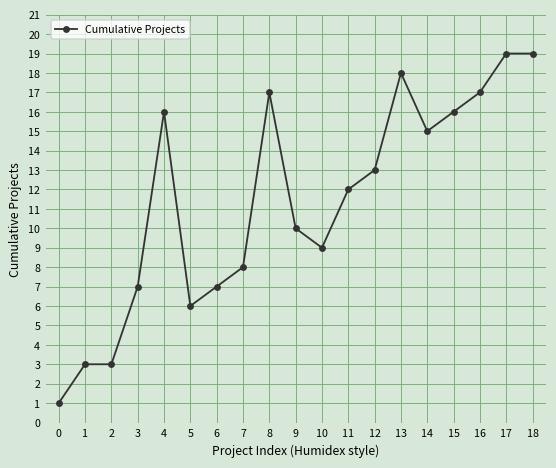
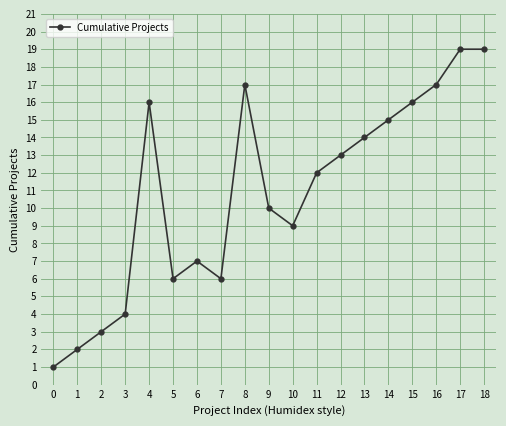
  {
    "0": 1,
-   "1": 3,
+   "1": 2,
    "2": 3,
-   "3": 7,
+   "3": 4,
    "4": 16,
    "5": 6,
    "6": 7,
-   "7": 8,
+   "7": 6,
    "8": 17,
    "9": 10,
    "10": 9,
    "11": 12,
    "12": 13,
-   "13": 18,
+   "13": 14,
    "14": 15,
    "15": 16,
    "16": 17,
    "17": 19,
    "18": 19
  }
